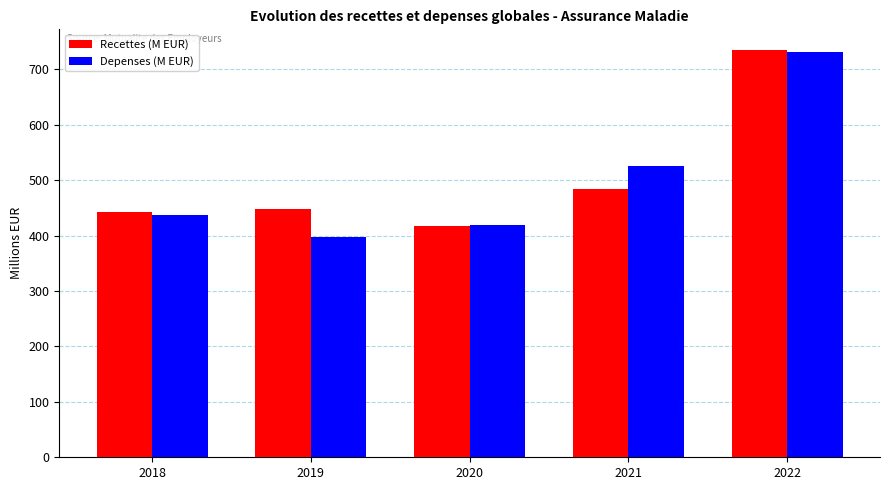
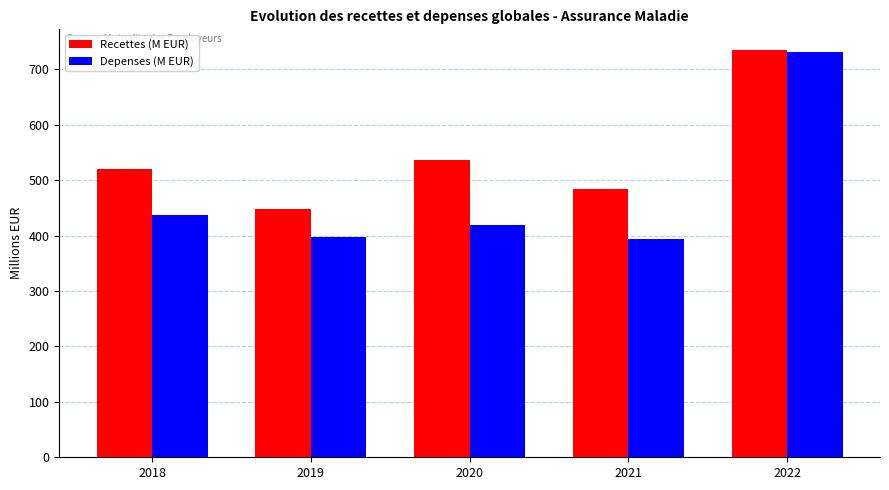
  {
    "Recettes (M EUR)": {
-     "2018": 440,
+     "2018": 520,
      "2019": 450,
-     "2020": 420,
+     "2020": 540,
      "2021": 480,
      "2022": 740
    },
    "Depenses (M EUR)": {
      "2018": 440,
      "2019": 400,
      "2020": 420,
-     "2021": 530,
+     "2021": 390,
      "2022": 730
    }
  }
